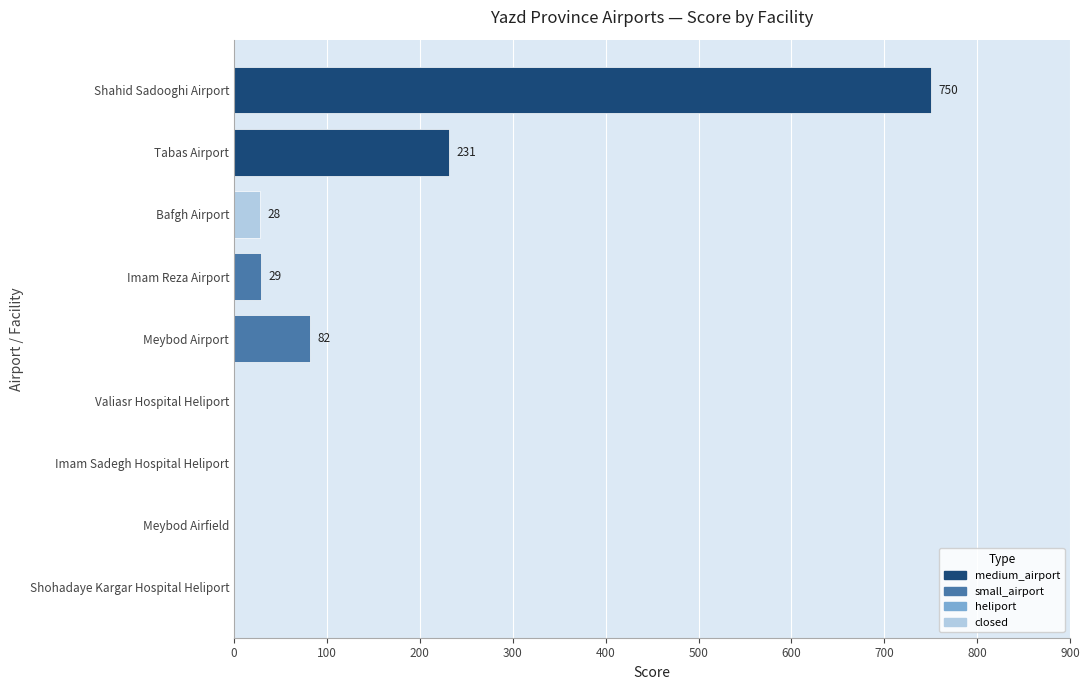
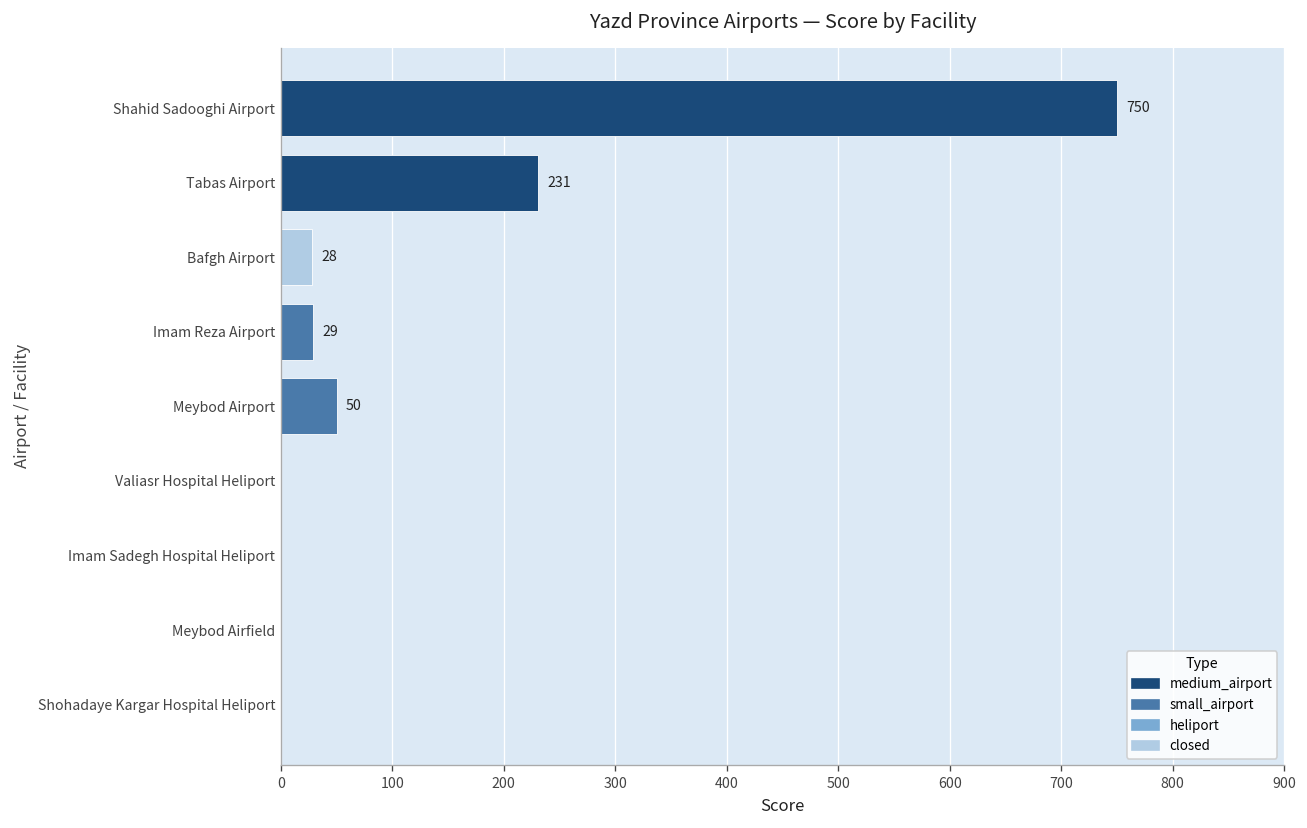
  {
    "Shahid Sadooghi Airport": 750,
    "Tabas Airport": 231,
    "Bafgh Airport": 28,
    "Imam Reza Airport": 29,
-   "Meybod Airport": 82
+   "Meybod Airport": 50
  }
